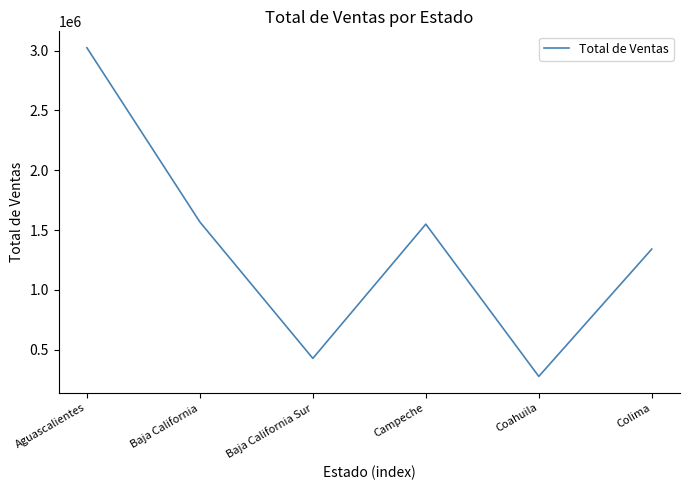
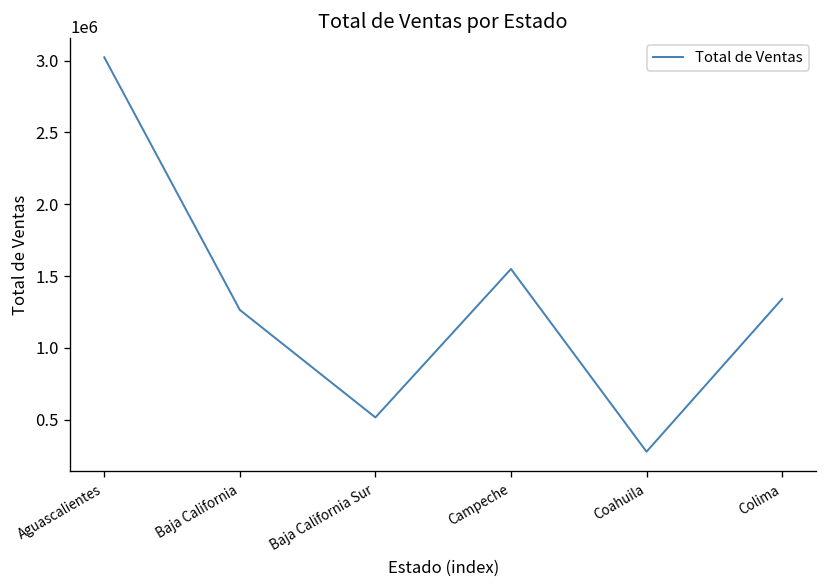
  {
    "Aguascalientes": 3020000,
-   "Baja California": 1570000,
-   "Baja California Sur": 430000,
+   "Baja California": 1260000,
+   "Baja California Sur": 520000,
    "Campeche": 1550000,
    "Coahuila": 280000,
    "Colima": 1340000
  }
